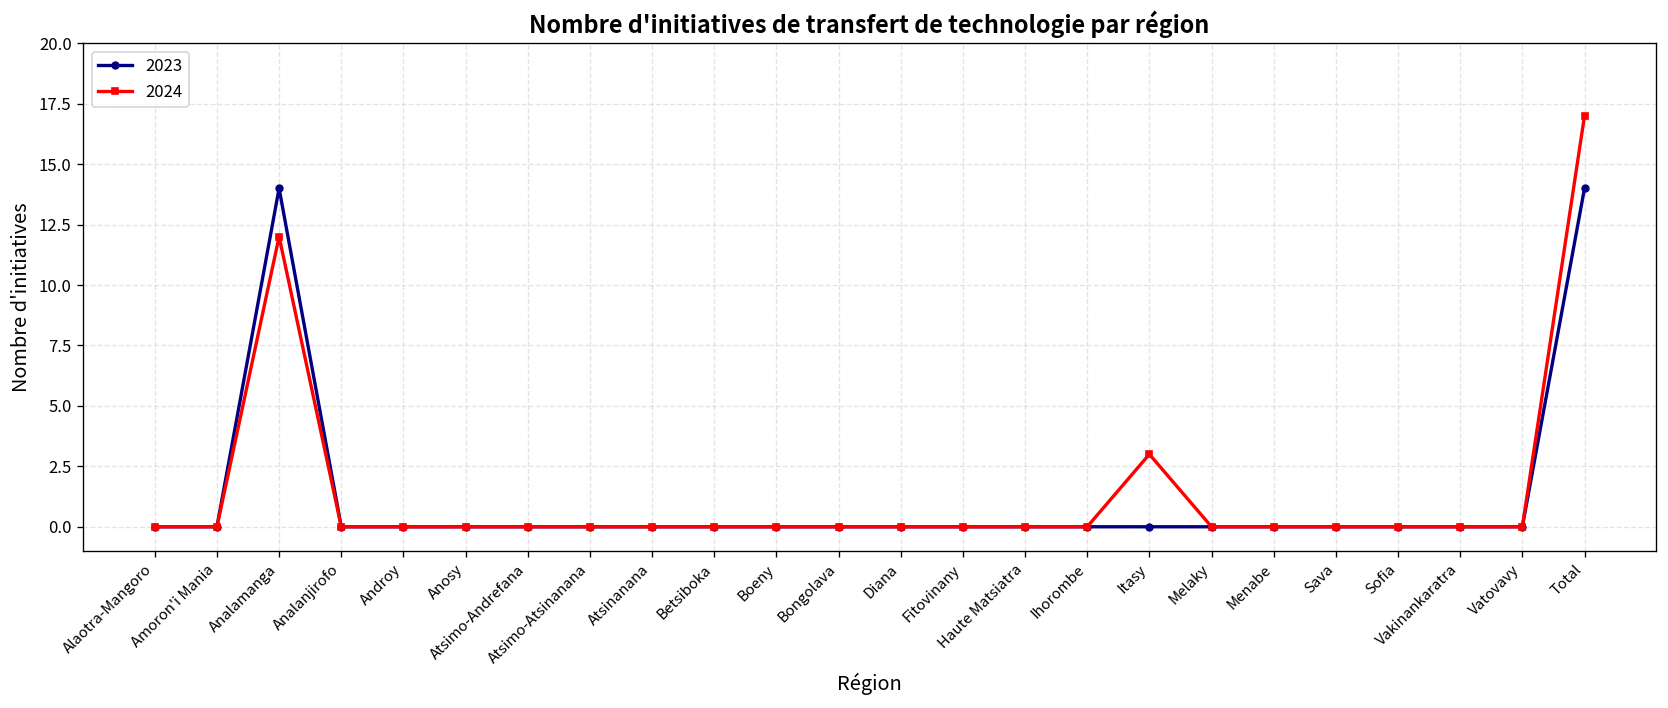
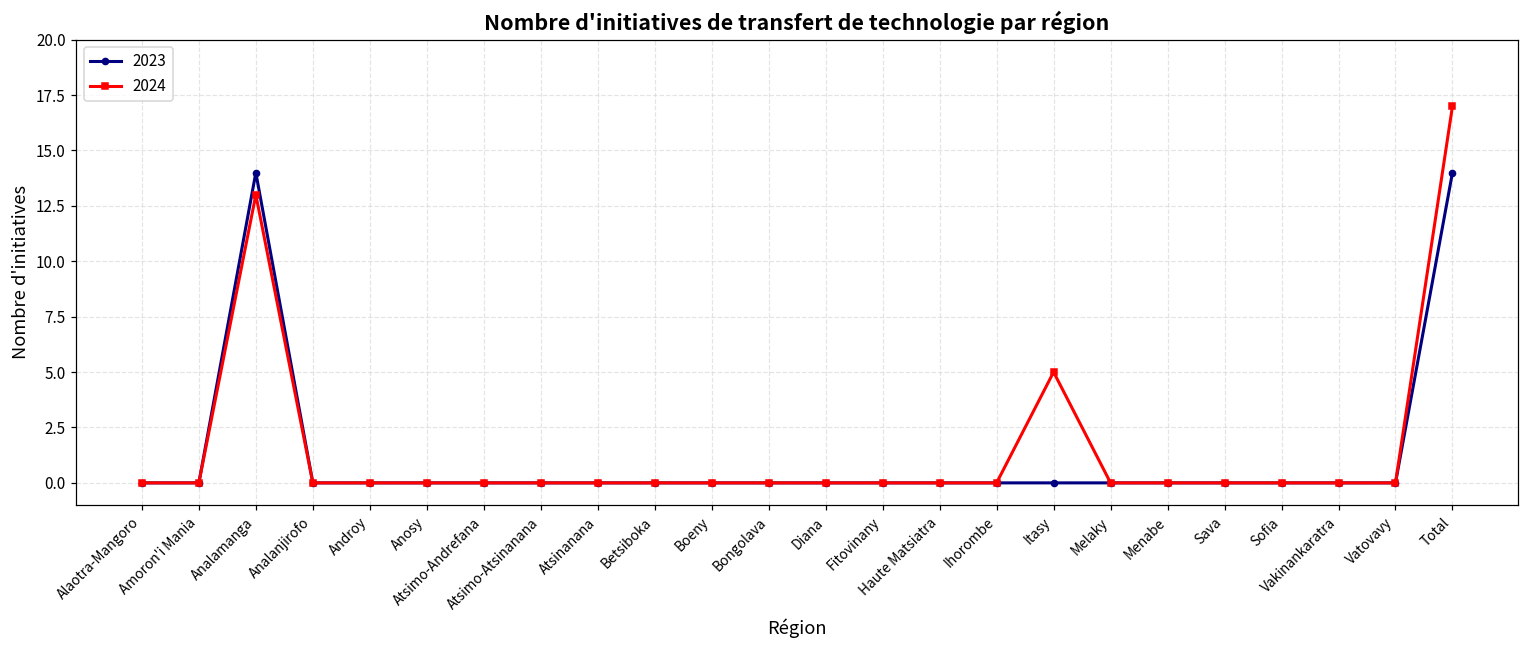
  {
    "2023": {
      "Analamanga": 14,
      "Itasy": 0,
      "Total": 14
    },
    "2024": {
-     "Analamanga": 12,
-     "Itasy": 3,
+     "Analamanga": 13,
+     "Itasy": 5,
      "Total": 17
    }
  }
